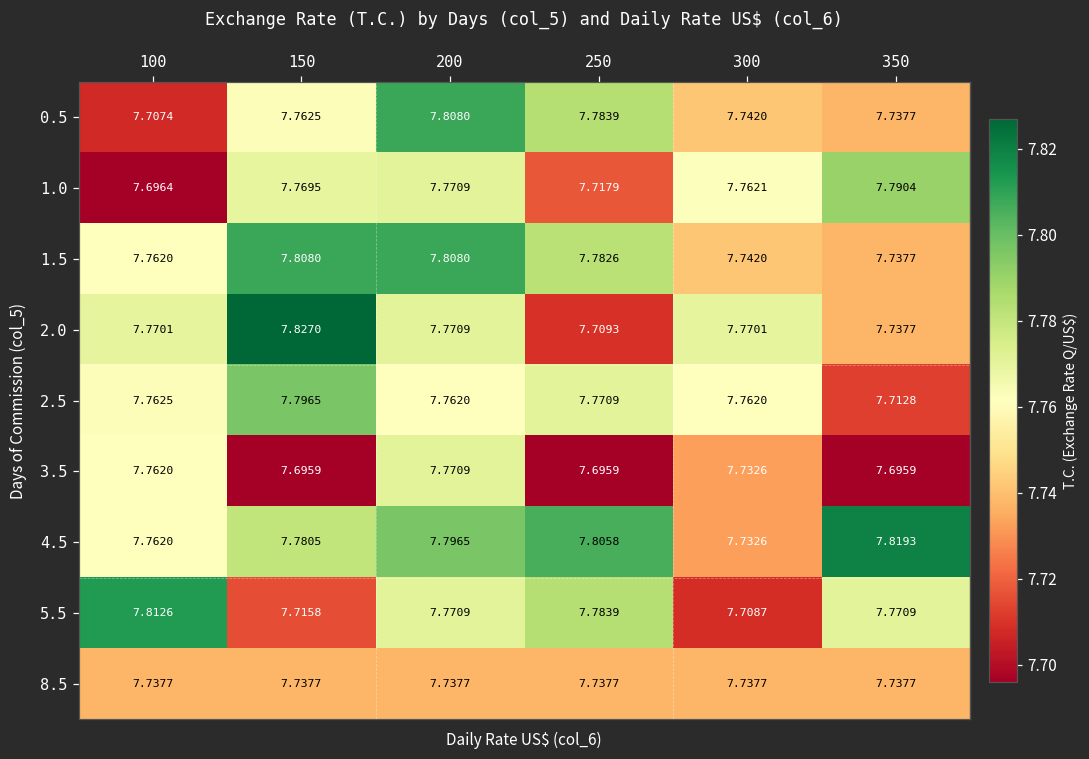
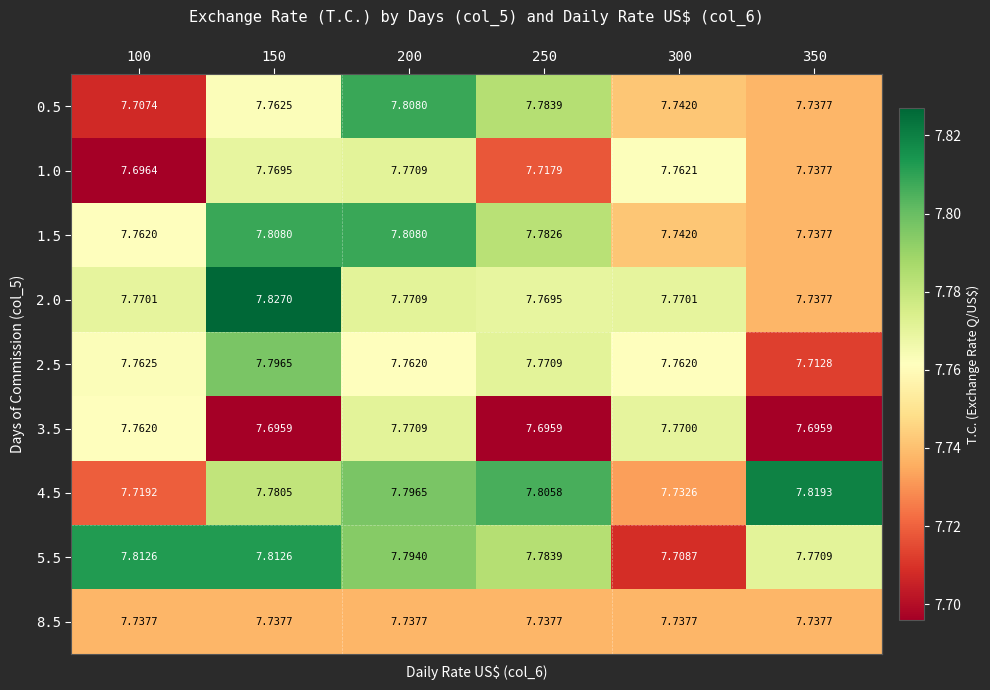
  {
    "0.5": {
      "100": 7.7074,
      "150": 7.7625,
      "200": 7.8080,
      "250": 7.7839,
      "300": 7.7420,
      "350": 7.7377
    },
    "1.0": {
      "100": 7.6964,
      "150": 7.7695,
      "200": 7.7709,
      "250": 7.7179,
      "300": 7.7621,
-     "350": 7.7904
+     "350": 7.7377
    },
    "1.5": {
      "100": 7.7620,
      "150": 7.8080,
      "200": 7.8080,
      "250": 7.7826,
      "300": 7.7420,
      "350": 7.7377
    },
    "2.0": {
      "100": 7.7701,
      "150": 7.8270,
      "200": 7.7709,
-     "250": 7.7093,
+     "250": 7.7695,
      "300": 7.7701,
      "350": 7.7377
    },
    "2.5": {
      "100": 7.7625,
      "150": 7.7965,
      "200": 7.7620,
      "250": 7.7709,
      "300": 7.7620,
      "350": 7.7128
    },
    "3.5": {
      "100": 7.7620,
      "150": 7.6959,
      "200": 7.7709,
      "250": 7.6959,
-     "300": 7.7326,
+     "300": 7.7700,
      "350": 7.6959
    },
    "4.5": {
-     "100": 7.7620,
+     "100": 7.7192,
      "150": 7.7805,
      "200": 7.7965,
      "250": 7.8058,
      "300": 7.7326,
      "350": 7.8193
    },
    "5.5": {
      "100": 7.8126,
-     "150": 7.7158,
-     "200": 7.7709,
+     "150": 7.8126,
+     "200": 7.7940,
      "250": 7.7839,
      "300": 7.7087,
      "350": 7.7709
    },
    "8.5": {
      "100": 7.7377,
      "150": 7.7377,
      "200": 7.7377,
      "250": 7.7377,
      "300": 7.7377,
      "350": 7.7377
    }
  }
